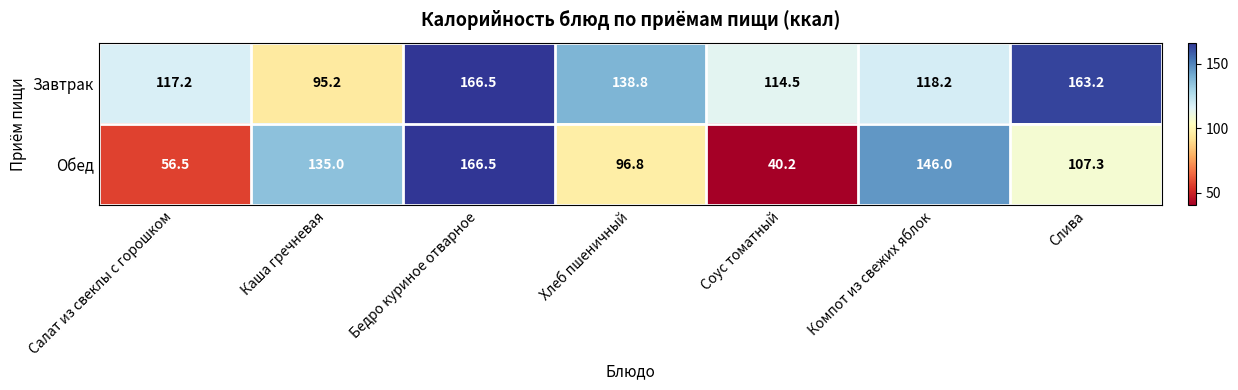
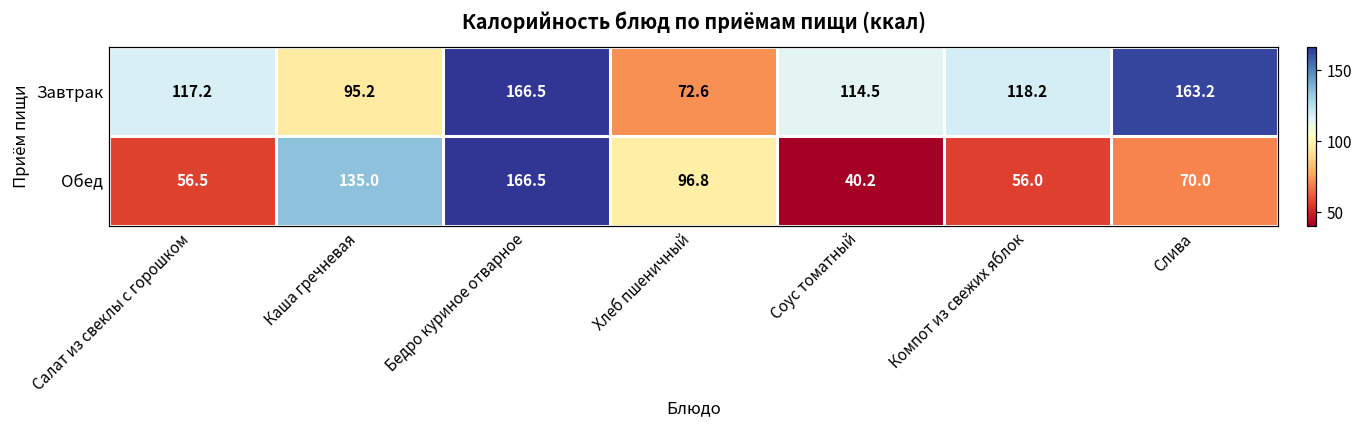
  {
    "Завтрак": {
      "Салат из свеклы с горошком": 117.2,
      "Каша гречневая": 95.2,
      "Бедро куриное отварное": 166.5,
-     "Хлеб пшеничный": 138.8,
+     "Хлеб пшеничный": 72.6,
      "Соус томатный": 114.5,
      "Компот из свежих яблок": 118.2,
      "Слива": 163.2
    },
    "Обед": {
      "Салат из свеклы с горошком": 56.5,
      "Каша гречневая": 135.0,
      "Бедро куриное отварное": 166.5,
      "Хлеб пшеничный": 96.8,
      "Соус томатный": 40.2,
-     "Компот из свежих яблок": 146.0,
-     "Слива": 107.3
+     "Компот из свежих яблок": 56.0,
+     "Слива": 70.0
    }
  }
